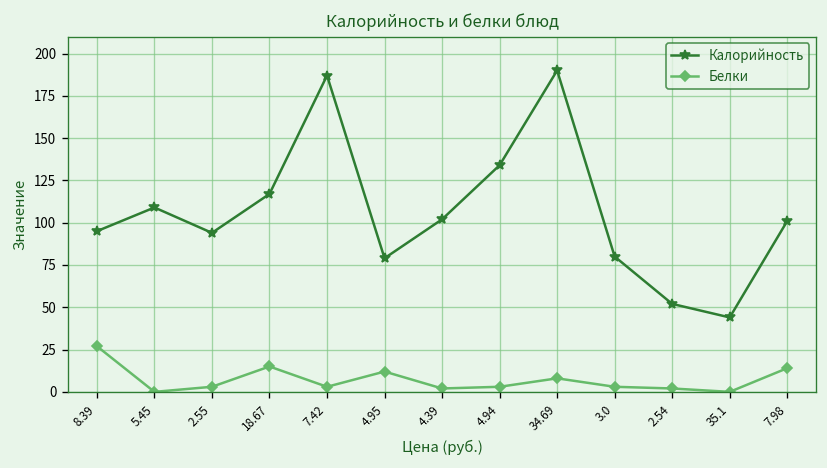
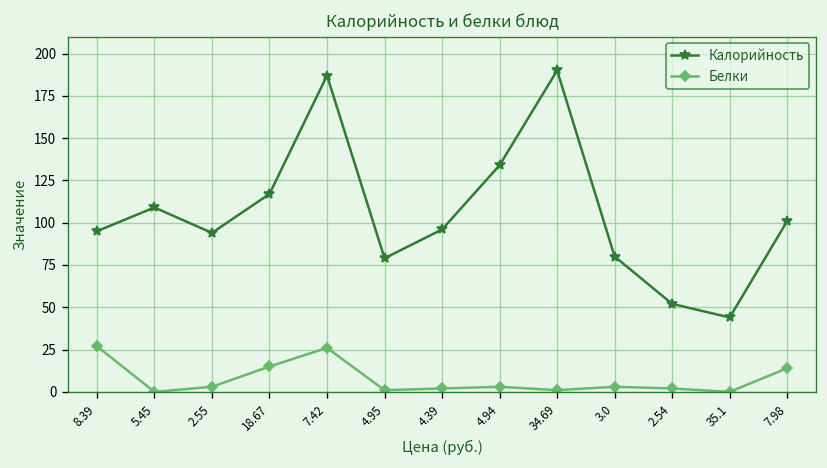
  {
    "Калорийность": {
      "8.39": 95,
      "5.45": 109,
      "2.55": 94,
      "18.67": 117,
      "7.42": 187,
      "4.95": 79,
-     "4.39": 102,
+     "4.39": 96,
      "4.94": 134,
      "34.69": 190,
      "3.0": 80,
      "2.54": 52,
      "35.1": 44,
      "7.98": 101
    },
    "Белки": {
      "8.39": 27,
      "5.45": 0,
      "2.55": 3,
      "18.67": 15,
-     "7.42": 3,
-     "4.95": 12,
+     "7.42": 26,
+     "4.95": 1,
      "4.39": 2,
      "4.94": 3,
-     "34.69": 8,
+     "34.69": 1,
      "3.0": 3,
      "2.54": 2,
      "35.1": 0,
      "7.98": 14
    }
  }
